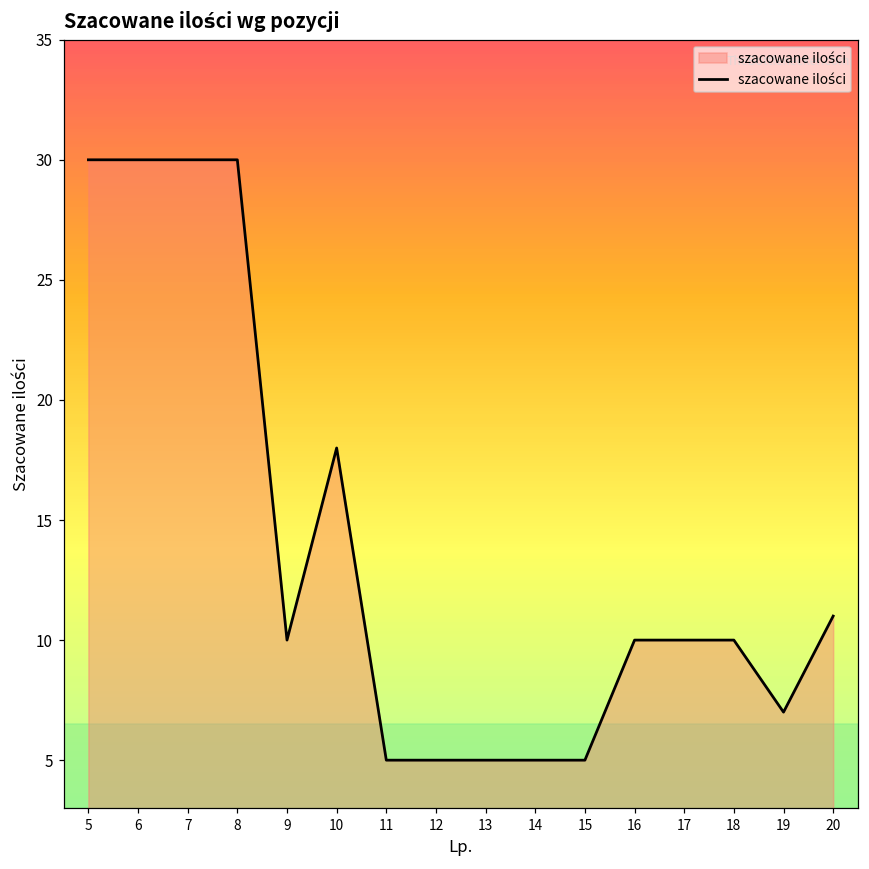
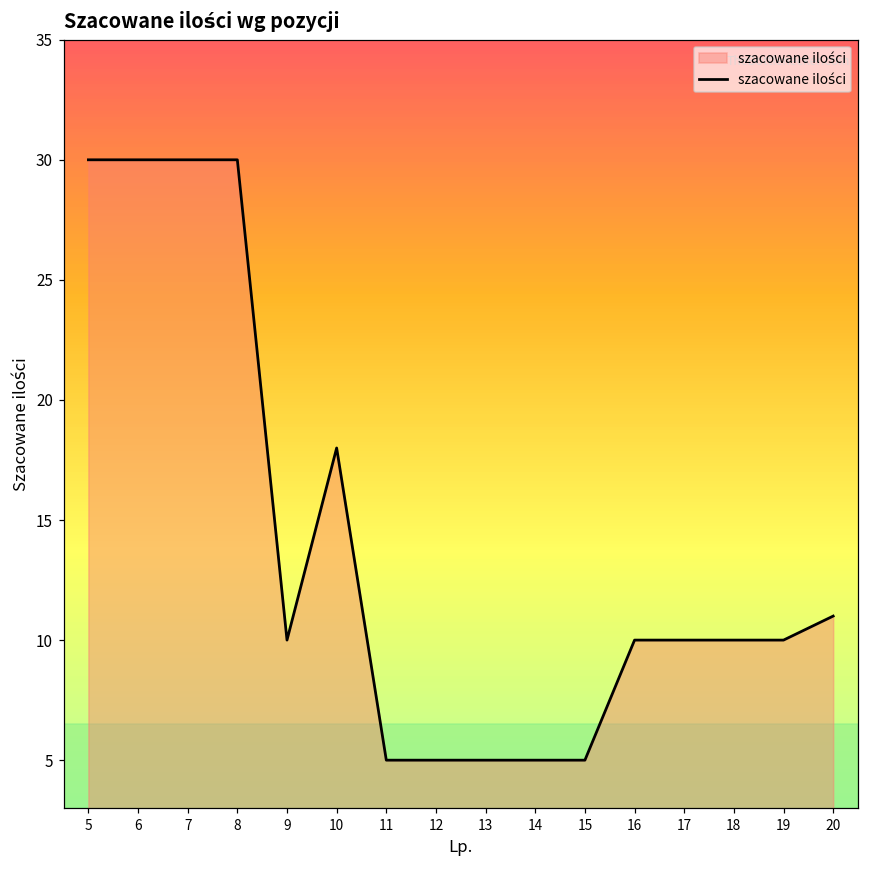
  {
    "5": 30,
    "6": 30,
    "7": 30,
    "8": 30,
    "9": 10,
    "10": 18,
    "16": 10,
    "17": 10,
    "18": 10,
-   "19": 7,
+   "19": 10,
    "20": 11
  }
